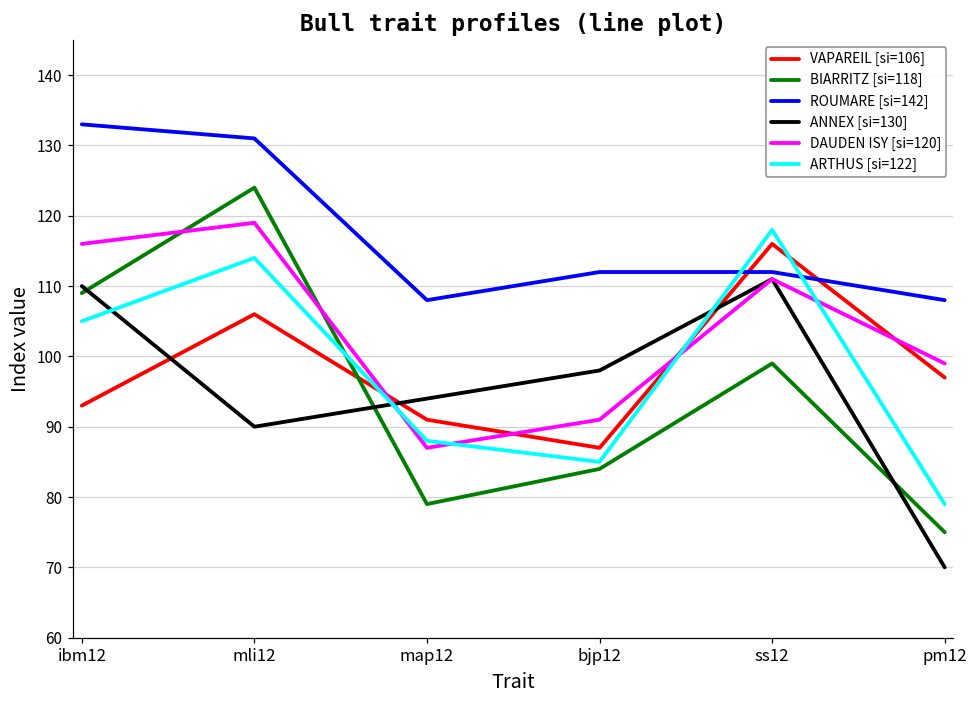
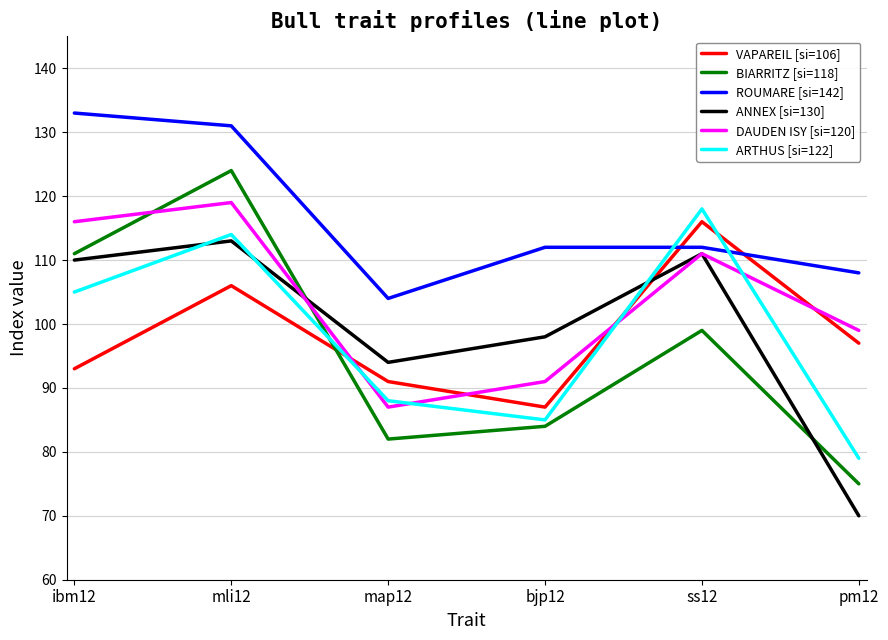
  {
    "VAPAREIL [si=106]": {
      "ibm12": 93,
      "mli12": 106,
      "map12": 91,
      "bjp12": 87,
      "ss12": 116,
      "pm12": 97
    },
    "BIARRITZ [si=118]": {
-     "ibm12": 109,
+     "ibm12": 111,
      "mli12": 124,
-     "map12": 79,
+     "map12": 82,
      "bjp12": 84,
      "ss12": 99,
      "pm12": 75
    },
    "ROUMARE [si=142]": {
      "ibm12": 133,
      "mli12": 131,
-     "map12": 108,
+     "map12": 104,
      "bjp12": 112,
      "ss12": 112,
      "pm12": 108
    },
    "ANNEX [si=130]": {
      "ibm12": 110,
-     "mli12": 90,
+     "mli12": 113,
      "map12": 94,
      "bjp12": 98,
      "pm12": 70
    },
    "DAUDEN ISY [si=120]": {
      "ibm12": 116,
      "mli12": 119,
      "map12": 87,
      "bjp12": 91,
      "pm12": 99
    },
    "ARTHUS [si=122]": {
      "ibm12": 105,
      "mli12": 114,
      "map12": 88,
      "bjp12": 85,
      "ss12": 118,
      "pm12": 79
    }
  }
